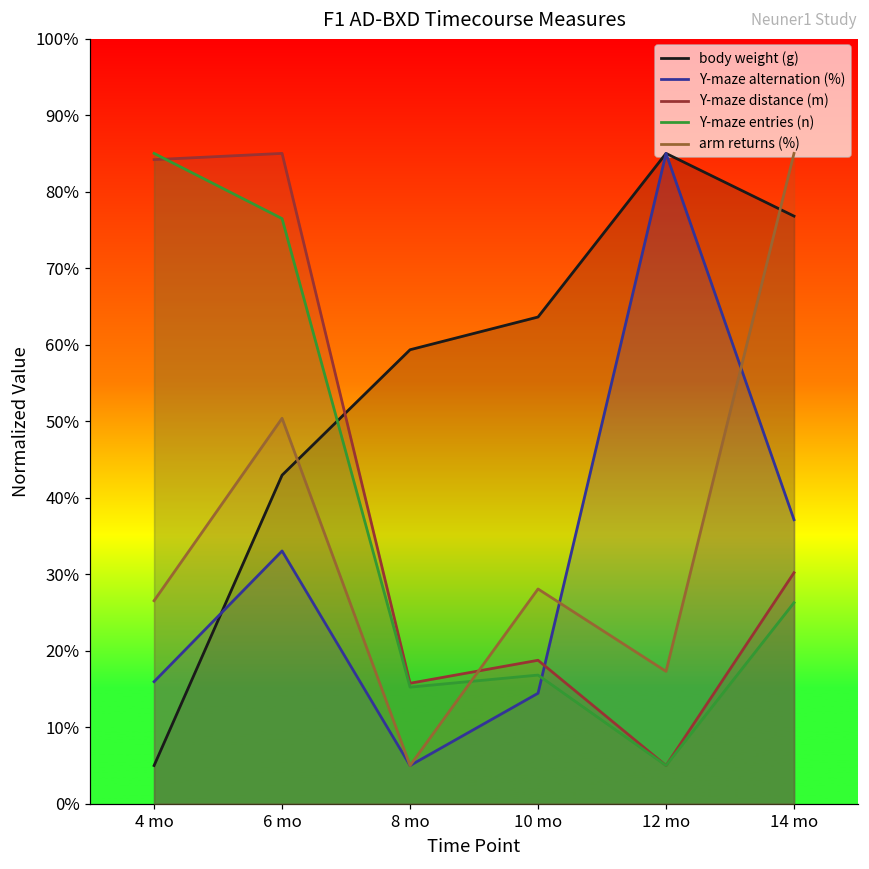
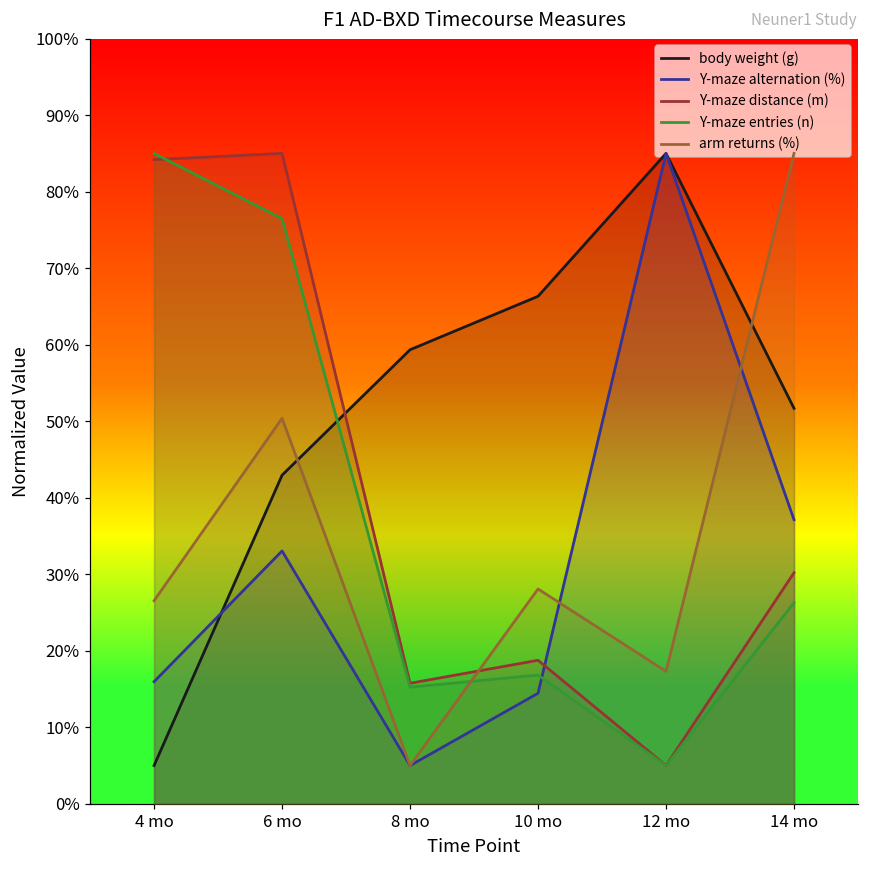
  {
    "body weight (g)": {
      "4 mo": "5%",
      "6 mo": "43%",
      "8 mo": "59%",
-     "10 mo": "64%",
-     "14 mo": "77%"
+     "10 mo": "66%",
+     "14 mo": "52%"
    },
    "Y-maze alternation (%)": {
      "4 mo": "16%",
      "6 mo": "33%",
      "10 mo": "14%",
      "14 mo": "37%"
    },
    "Y-maze entries (n)": {
      "4 mo": "85%",
      "6 mo": "76%",
      "8 mo": "15%",
      "10 mo": "17%",
      "14 mo": "26%"
    }
  }
